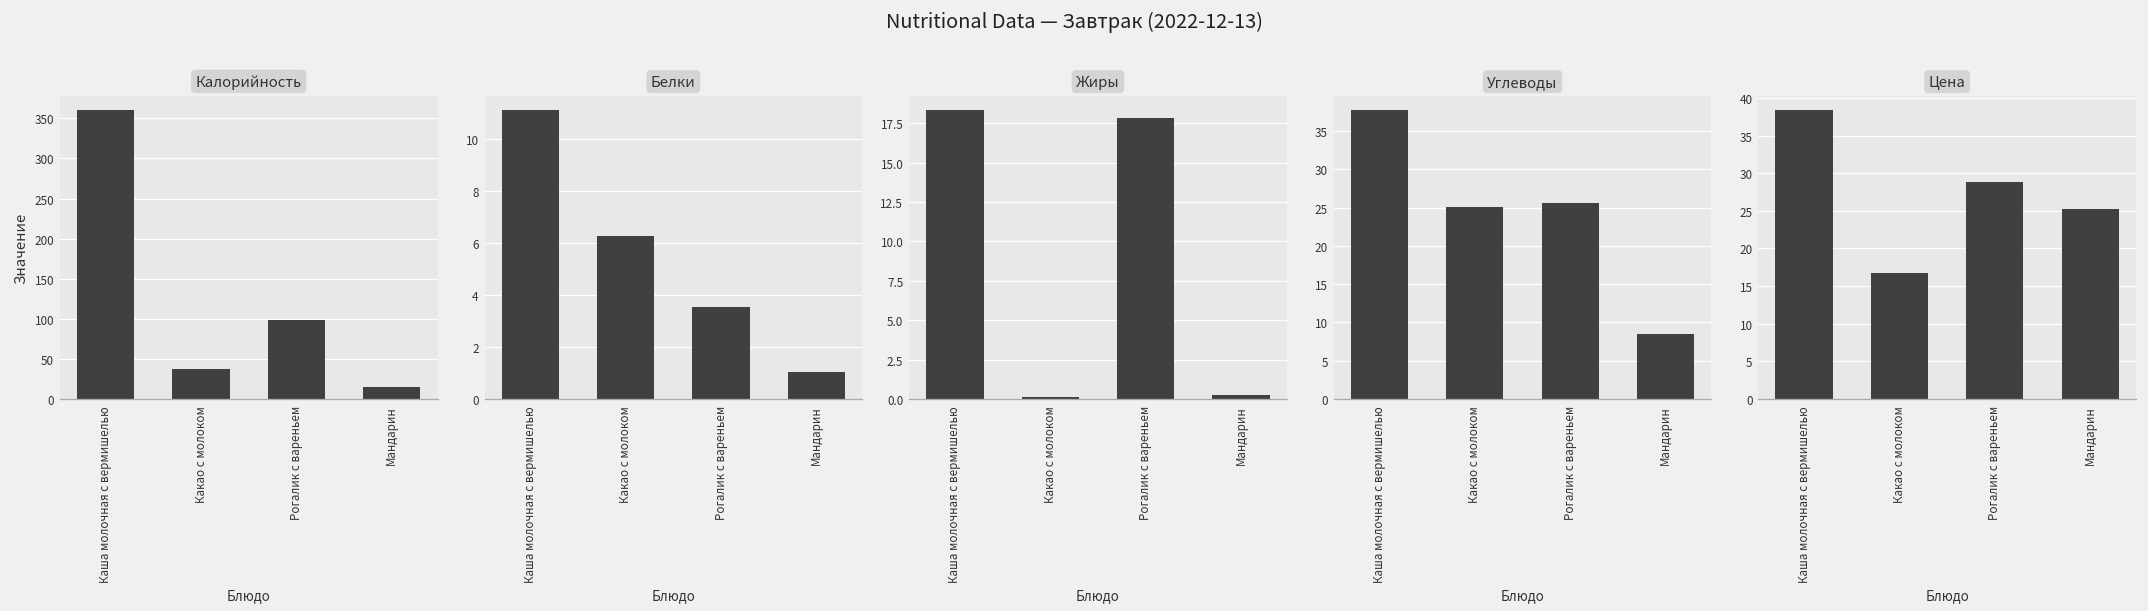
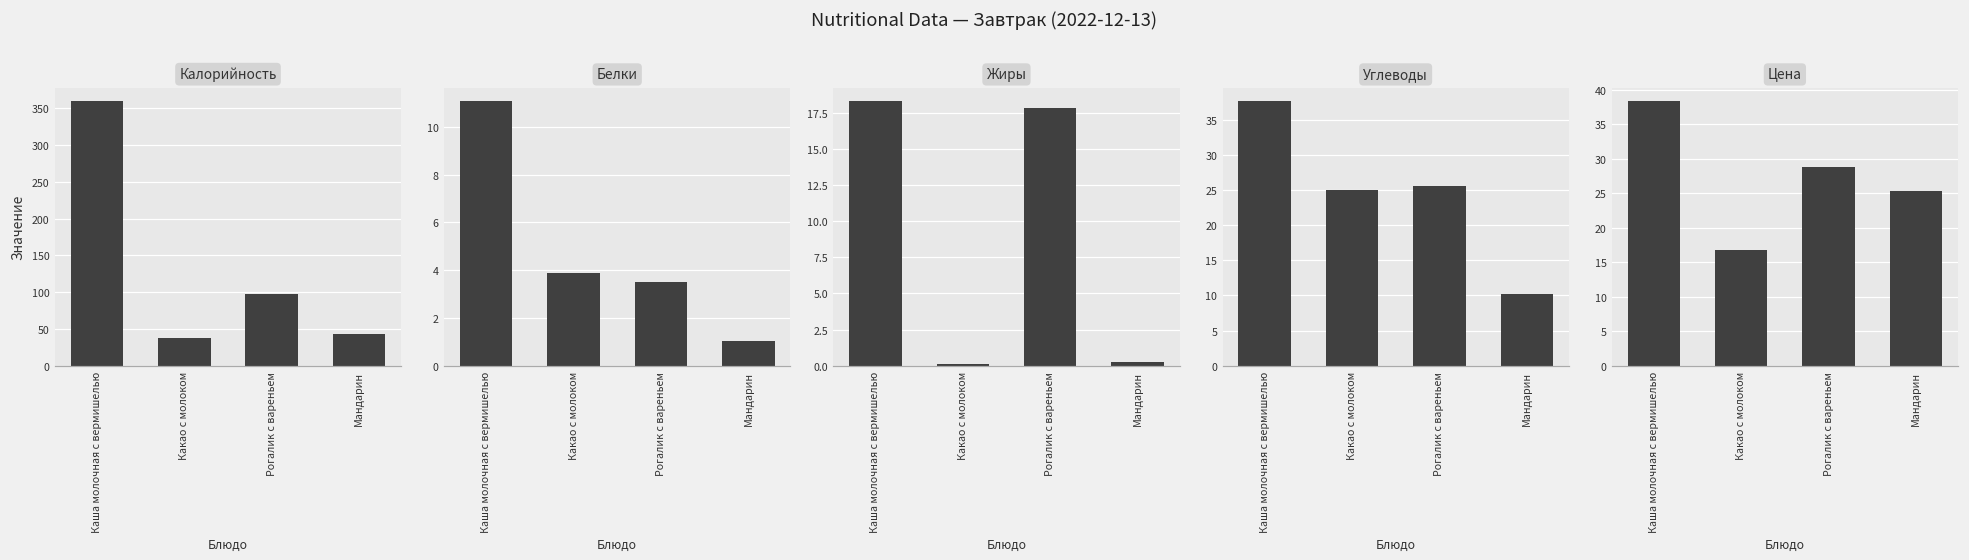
  {
    "Калорийность": {
      "Каша молочная с вермишелью": 360,
      "Какао с молоком": 40,
      "Рогалик с вареньем": 100,
-     "Мандарин": 10
+     "Мандарин": 40
    },
    "Белки": {
      "Каша молочная с вермишелью": 11.1,
-     "Какао с молоком": 6.3,
+     "Какао с молоком": 3.9,
      "Рогалик с вареньем": 3.5,
      "Мандарин": 1.0
    },
    "Жиры": {
      "Каша молочная с вермишелью": 18.3,
      "Рогалик с вареньем": 17.8,
      "Мандарин": 0.3
    },
    "Углеводы": {
      "Каша молочная с вермишелью": 38,
      "Какао с молоком": 25,
      "Рогалик с вареньем": 26,
-     "Мандарин": 8
+     "Мандарин": 10
    },
    "Цена": {
      "Каша молочная с вермишелью": 38,
      "Какао с молоком": 17,
      "Рогалик с вареньем": 29,
      "Мандарин": 25
    }
  }
